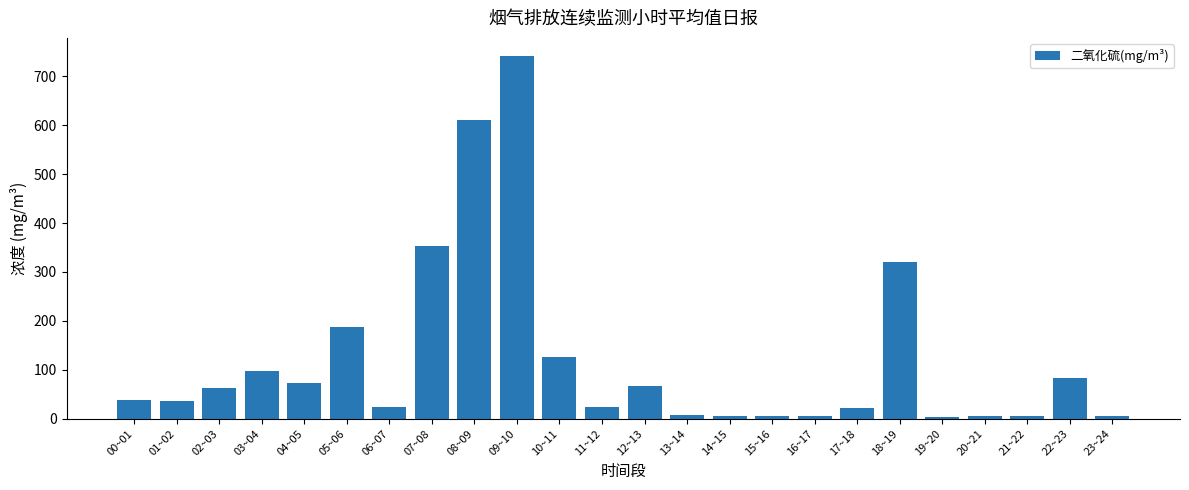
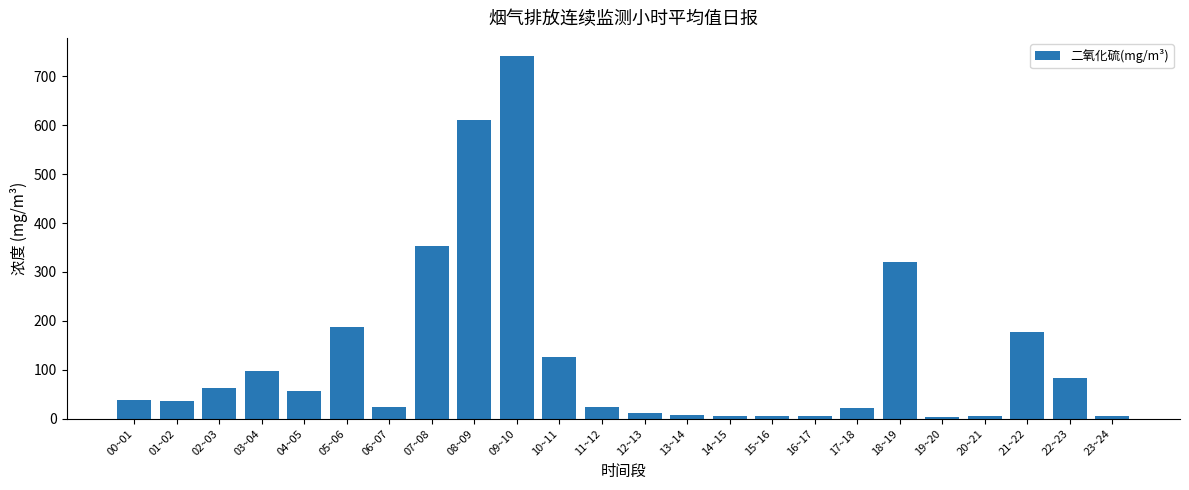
  {
    "00~01": 40,
    "01~02": 40,
    "02~03": 60,
    "03~04": 100,
-   "04~05": 70,
+   "04~05": 60,
    "05~06": 190,
    "06~07": 20,
    "07~08": 350,
    "08~09": 610,
    "09~10": 740,
    "10~11": 130,
    "11~12": 20,
-   "12~13": 70,
+   "12~13": 10,
    "13~14": 10,
    "14~15": 10,
    "15~16": 10,
    "16~17": 10,
    "17~18": 20,
    "18~19": 320,
    "20~21": 10,
-   "21~22": 10,
+   "21~22": 180,
    "22~23": 80,
    "23~24": 10
  }
